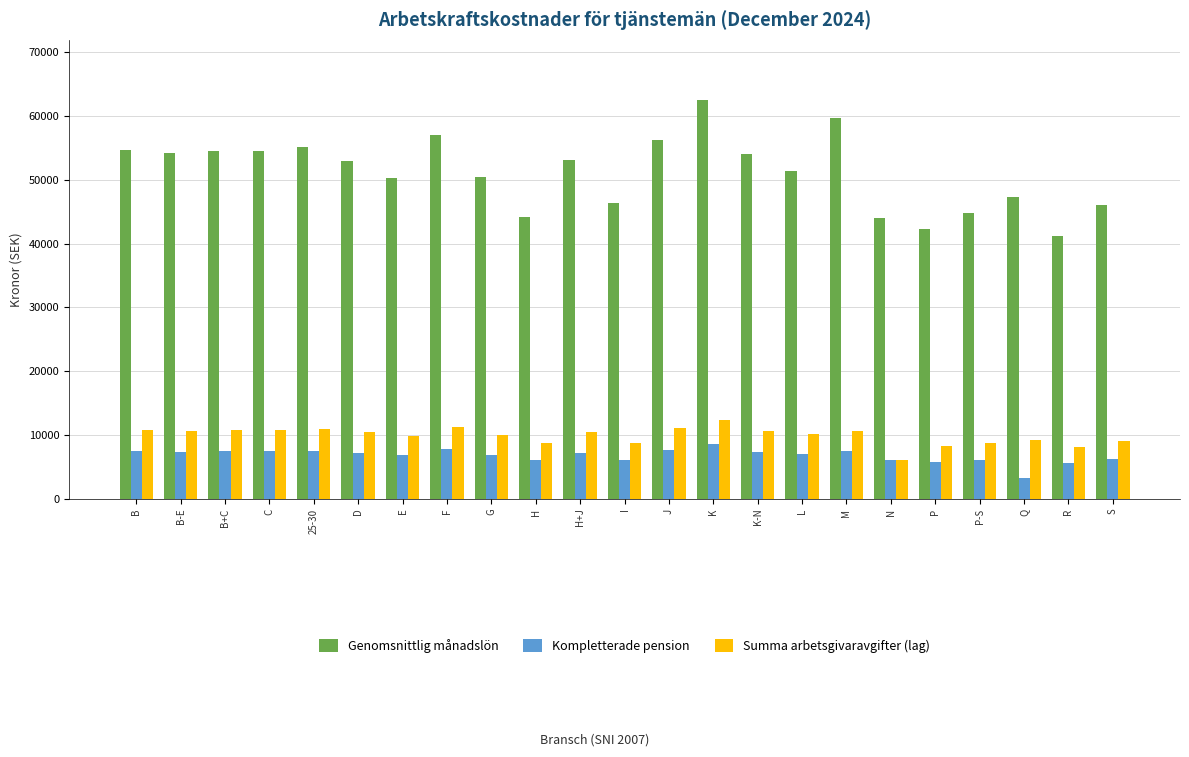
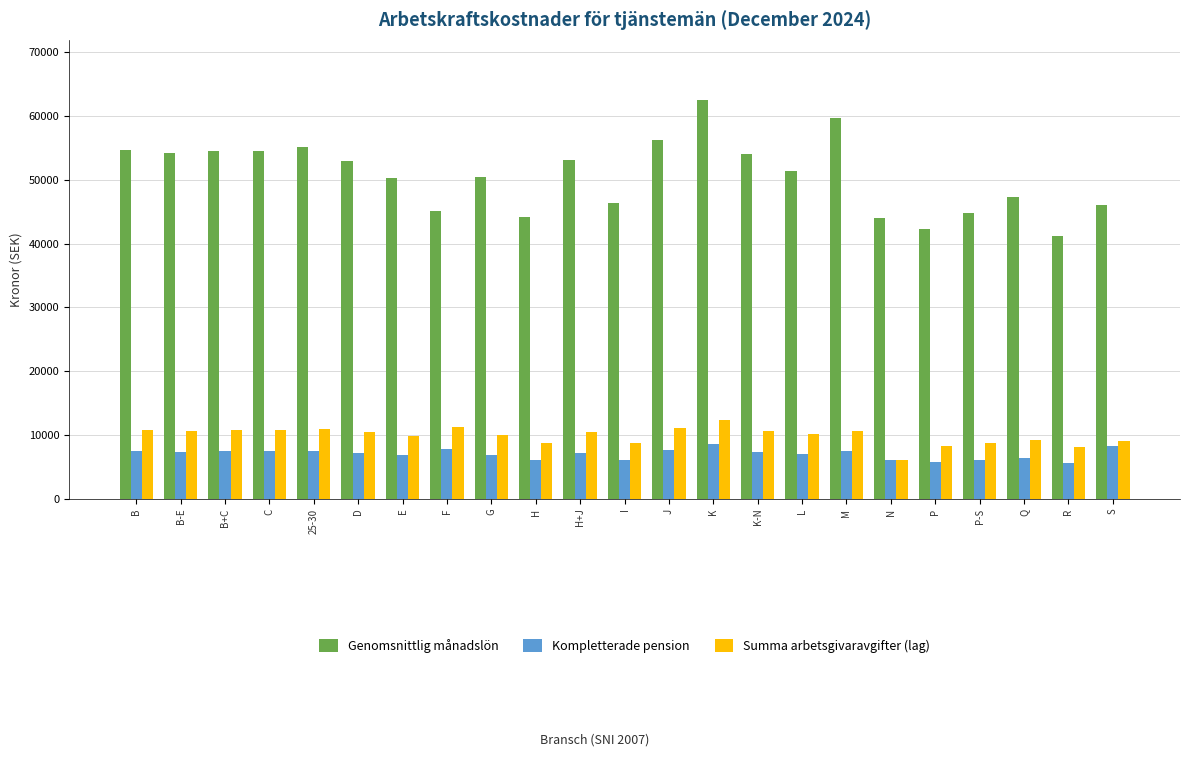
  {
    "Genomsnittlig månadslön": {
      "B": 55000,
      "B-E": 54000,
      "B+C": 54000,
      "C": 54000,
      "25-30": 55000,
      "D": 53000,
      "E": 50000,
-     "F": 57000,
+     "F": 45000,
      "G": 50000,
      "H": 44000,
      "H+J": 53000,
      "I": 46000,
      "J": 56000,
      "K": 63000,
      "K-N": 54000,
      "L": 51000,
      "M": 60000,
      "N": 44000,
      "P": 42000,
      "P-S": 45000,
      "Q": 47000,
      "R": 41000,
      "S": 46000
    },
    "Kompletterade pension": {
      "B": 7000,
      "B-E": 7000,
      "B+C": 7000,
      "C": 7000,
      "25-30": 8000,
      "D": 7000,
      "E": 7000,
      "F": 8000,
      "G": 7000,
      "H": 6000,
      "H+J": 7000,
      "I": 6000,
      "J": 8000,
      "K": 9000,
      "K-N": 7000,
      "L": 7000,
      "M": 7000,
      "N": 6000,
      "P": 6000,
      "P-S": 6000,
-     "Q": 3000,
+     "Q": 6000,
      "R": 6000,
-     "S": 6000
+     "S": 8000
    },
    "Summa arbetsgivaravgifter (lag)": {
      "B": 11000,
      "B-E": 11000,
      "B+C": 11000,
      "C": 11000,
      "25-30": 11000,
      "D": 10000,
      "E": 10000,
      "F": 11000,
      "G": 10000,
      "H": 9000,
      "H+J": 10000,
      "I": 9000,
      "J": 11000,
      "K": 12000,
      "K-N": 11000,
      "L": 10000,
      "M": 11000,
      "N": 6000,
      "P": 8000,
      "P-S": 9000,
      "Q": 9000,
      "R": 8000,
      "S": 9000
    }
  }
